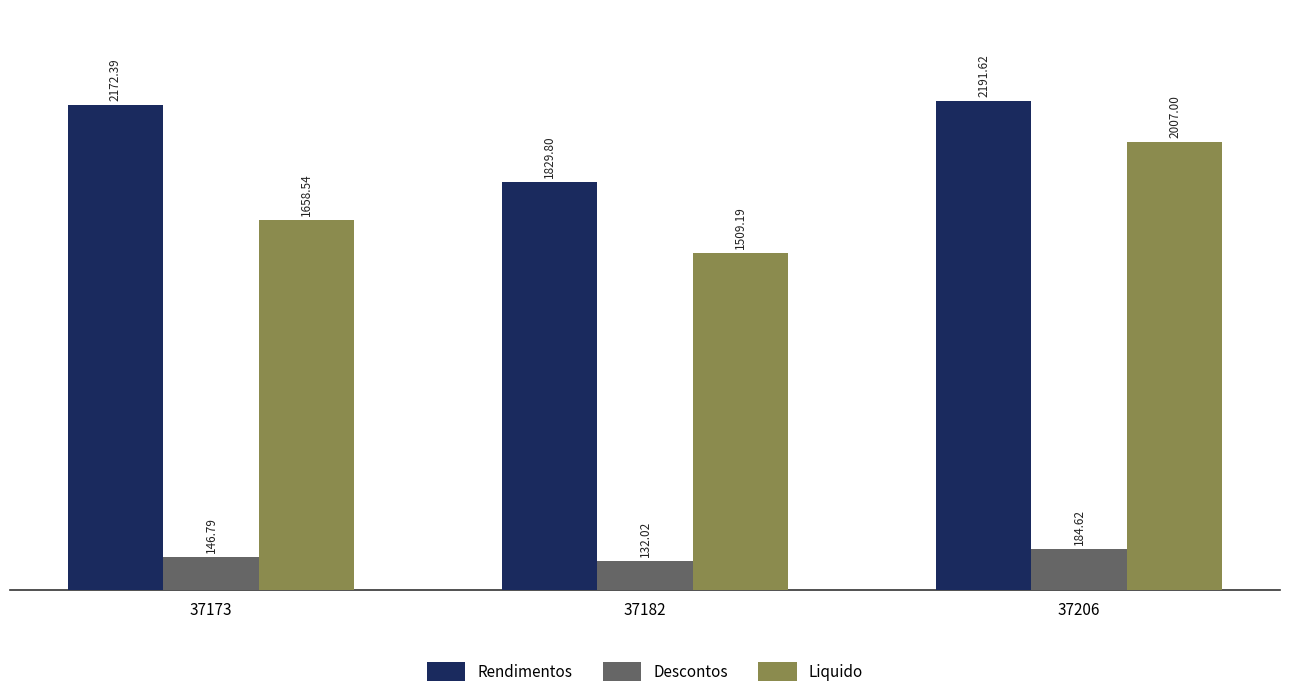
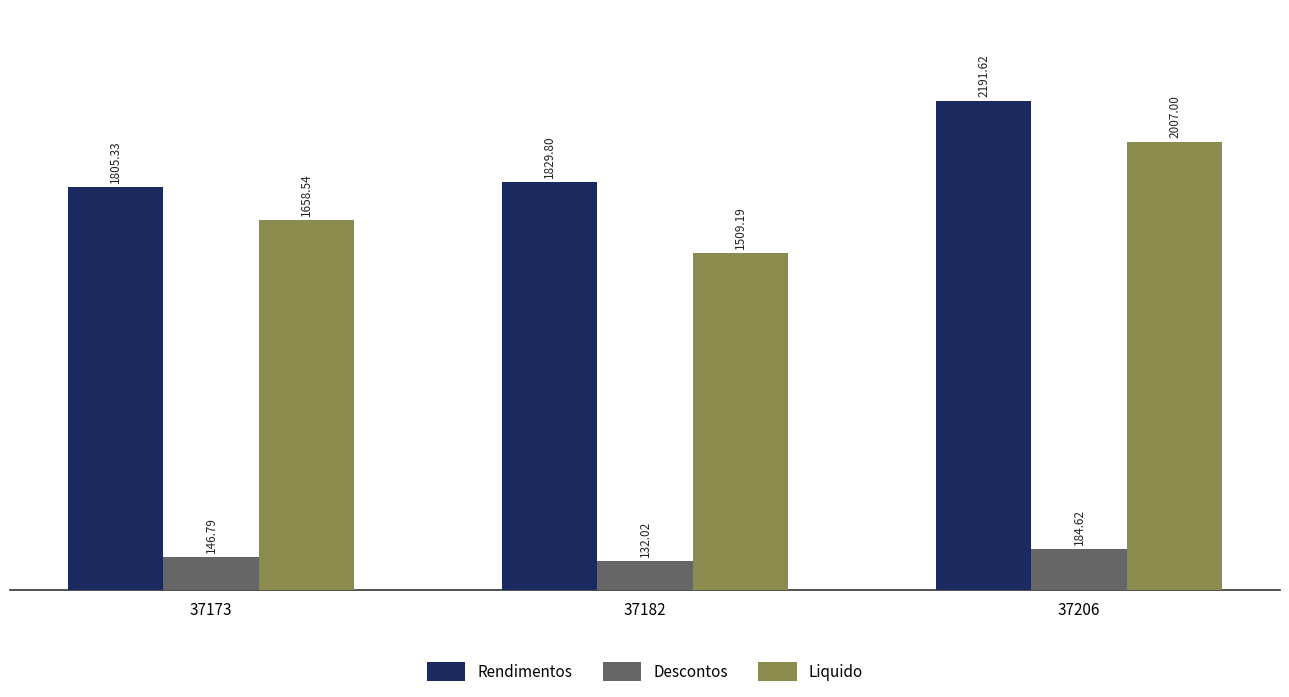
  {
    "Rendimentos": {
-     "37173": 2172.39,
+     "37173": 1805.33,
      "37182": 1829.80,
      "37206": 2191.62
    }
  }
